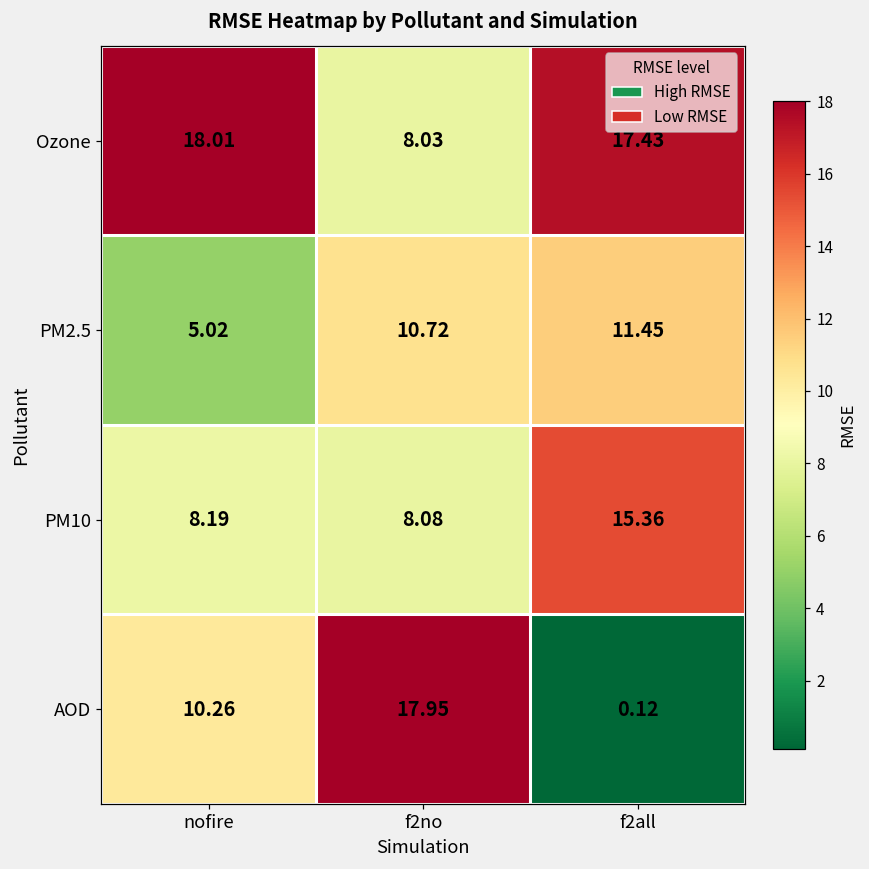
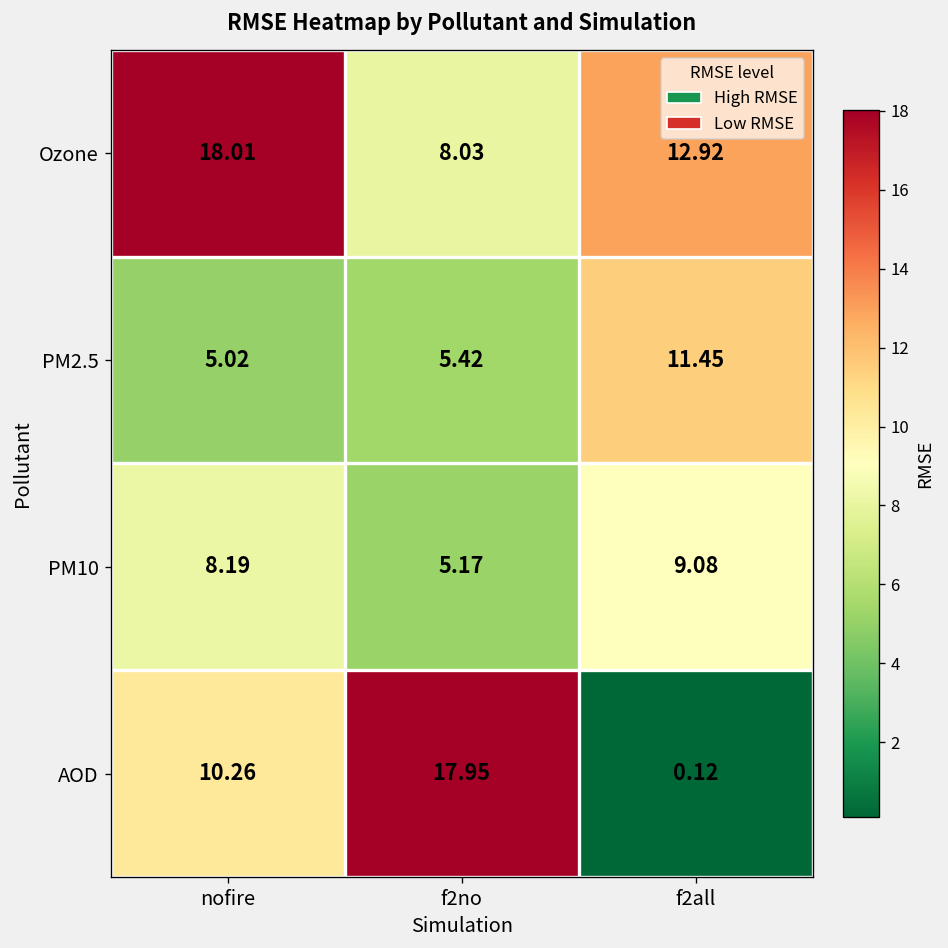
  {
    "Ozone": {
      "nofire": 18.01,
      "f2no": 8.03,
-     "f2all": 17.43
+     "f2all": 12.92
    },
    "PM2.5": {
      "nofire": 5.02,
-     "f2no": 10.72,
+     "f2no": 5.42,
      "f2all": 11.45
    },
    "PM10": {
      "nofire": 8.19,
-     "f2no": 8.08,
-     "f2all": 15.36
+     "f2no": 5.17,
+     "f2all": 9.08
    },
    "AOD": {
      "nofire": 10.26,
      "f2no": 17.95,
      "f2all": 0.12
    }
  }
